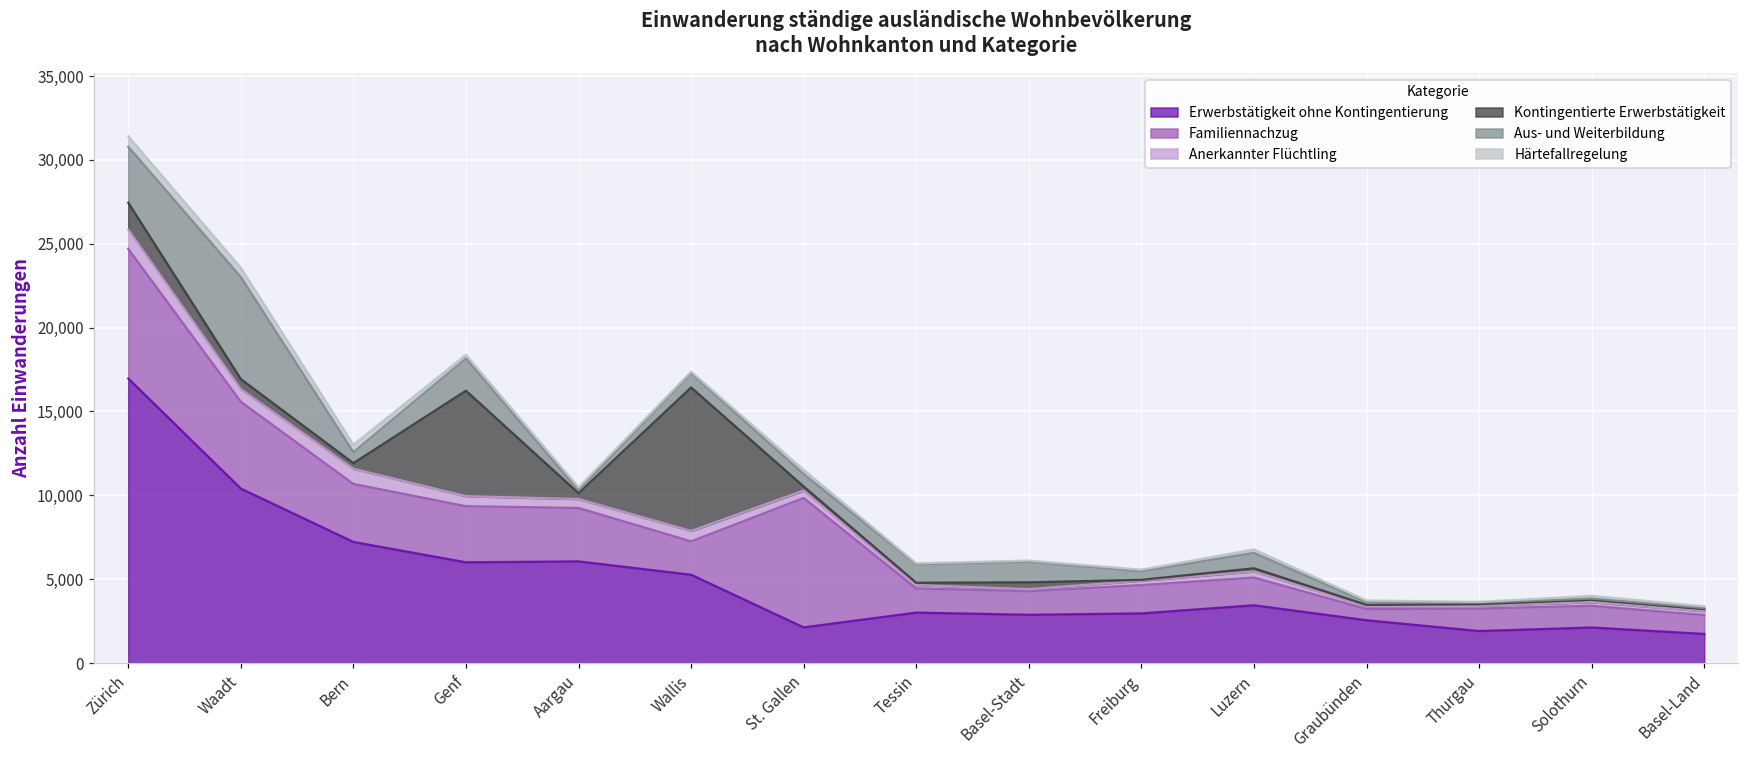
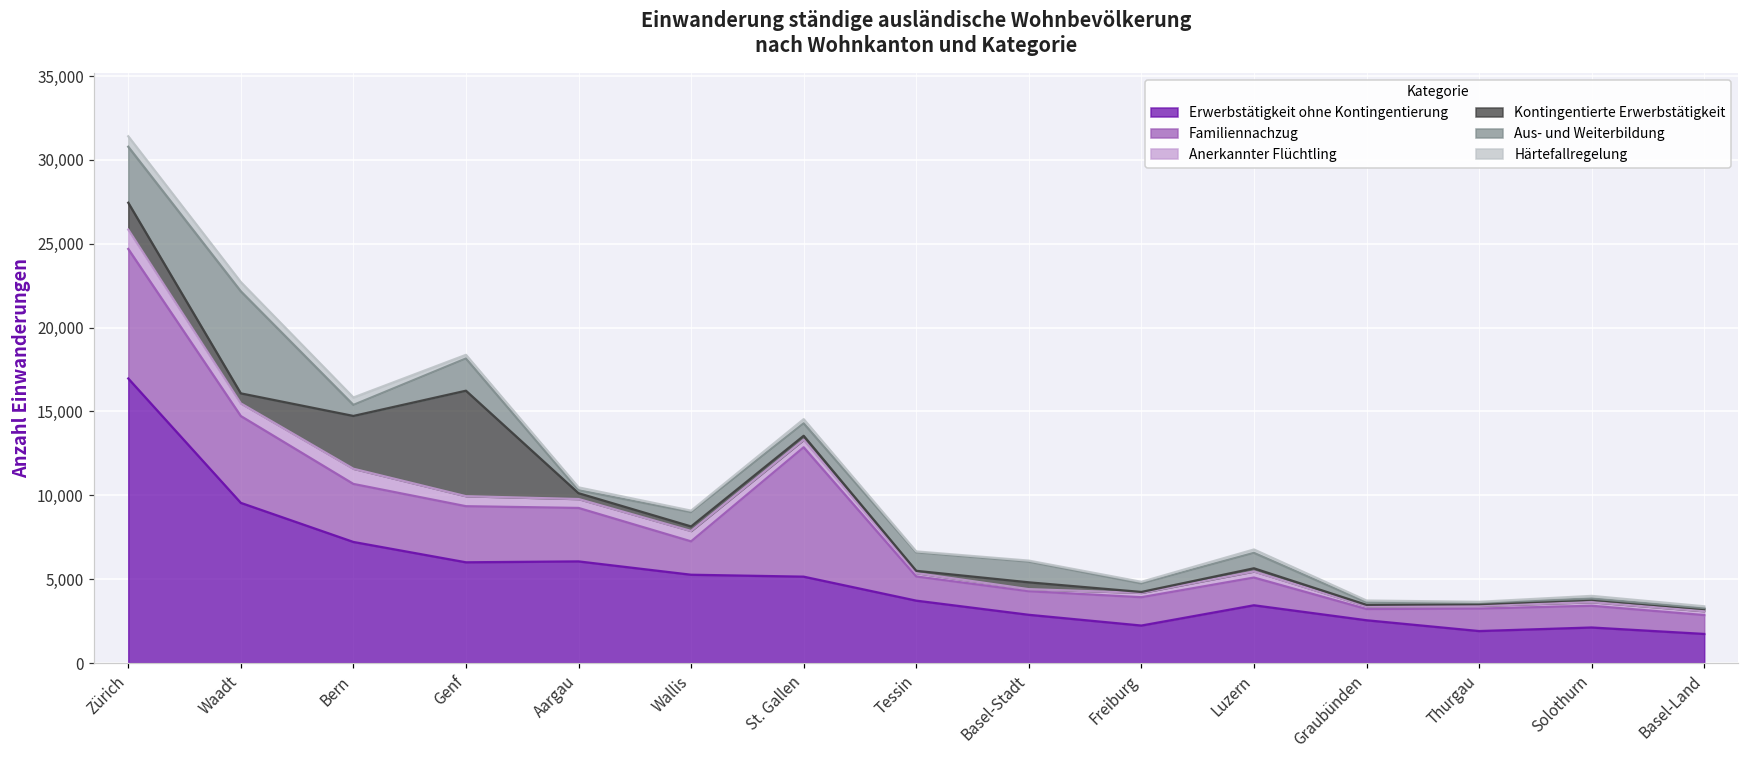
  {
    "Erwerbstätigkeit ohne Kontingentierung": {
      "Zürich": "17,000",
-     "Waadt": "10,400",
+     "Waadt": "9,500",
      "Bern": "7,200",
      "Genf": "6,000",
      "Aargau": "6,100",
      "Wallis": "5,300",
-     "St. Gallen": "2,100",
-     "Tessin": "3,000",
+     "St. Gallen": "5,100",
+     "Tessin": "3,700",
      "Basel-Stadt": "2,900",
-     "Freiburg": "3,000",
+     "Freiburg": "2,200",
      "Luzern": "3,400",
      "Graubünden": "2,500",
      "Thurgau": "1,900",
      "Solothurn": "2,100",
      "Basel-Land": "1,700"
    },
    "Familiennachzug": {
      "Zürich": "7,700",
      "Waadt": "5,200",
      "Bern": "3,500",
      "Genf": "3,300",
      "Aargau": "3,200",
      "Wallis": "2,000",
      "St. Gallen": "7,700",
      "Tessin": "1,400",
      "Freiburg": "1,700",
      "Luzern": "1,700",
      "Solothurn": "1,300",
      "Basel-Land": "1,100"
    },
    "Kontingentierte Erwerbstätigkeit": {
      "Zürich": "1,600",
      "Waadt": "600",
-     "Bern": "300",
+     "Bern": "3,100",
      "Genf": "6,300",
      "Aargau": "400",
-     "Wallis": "8,600",
+     "Wallis": "300",
      "St. Gallen": "200",
      "Basel-Stadt": "400",
      "Luzern": "200"
    },
    "Aus- und Weiterbildung": {
      "Zürich": "3,300",
      "Waadt": "6,100",
      "Bern": "700",
      "Genf": "1,900",
      "Aargau": "200",
      "St. Gallen": "700",
      "Luzern": "900"
    }
  }
